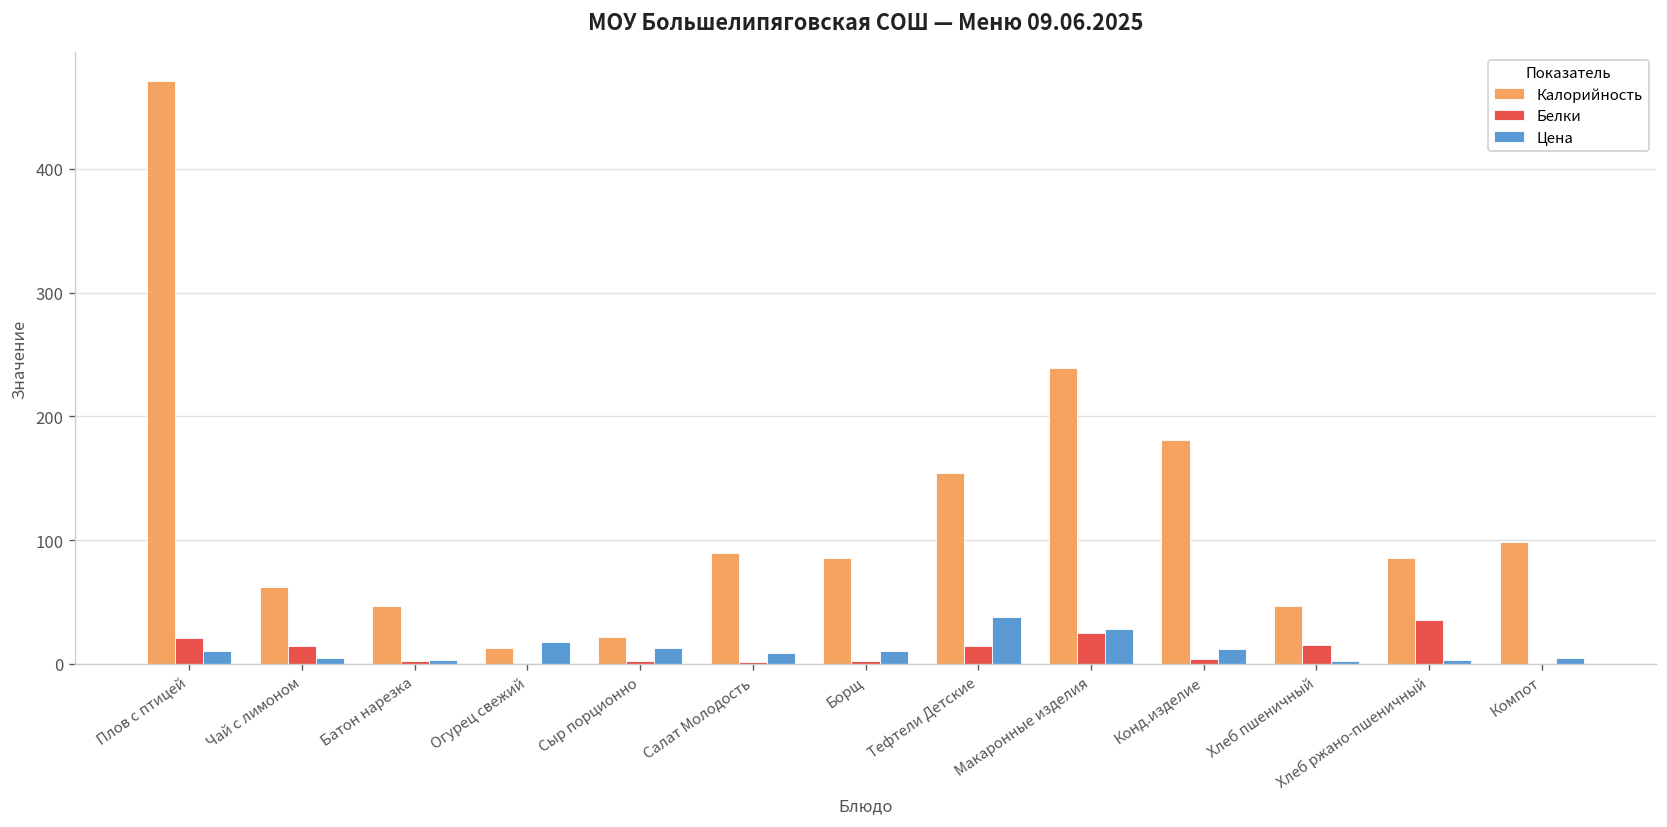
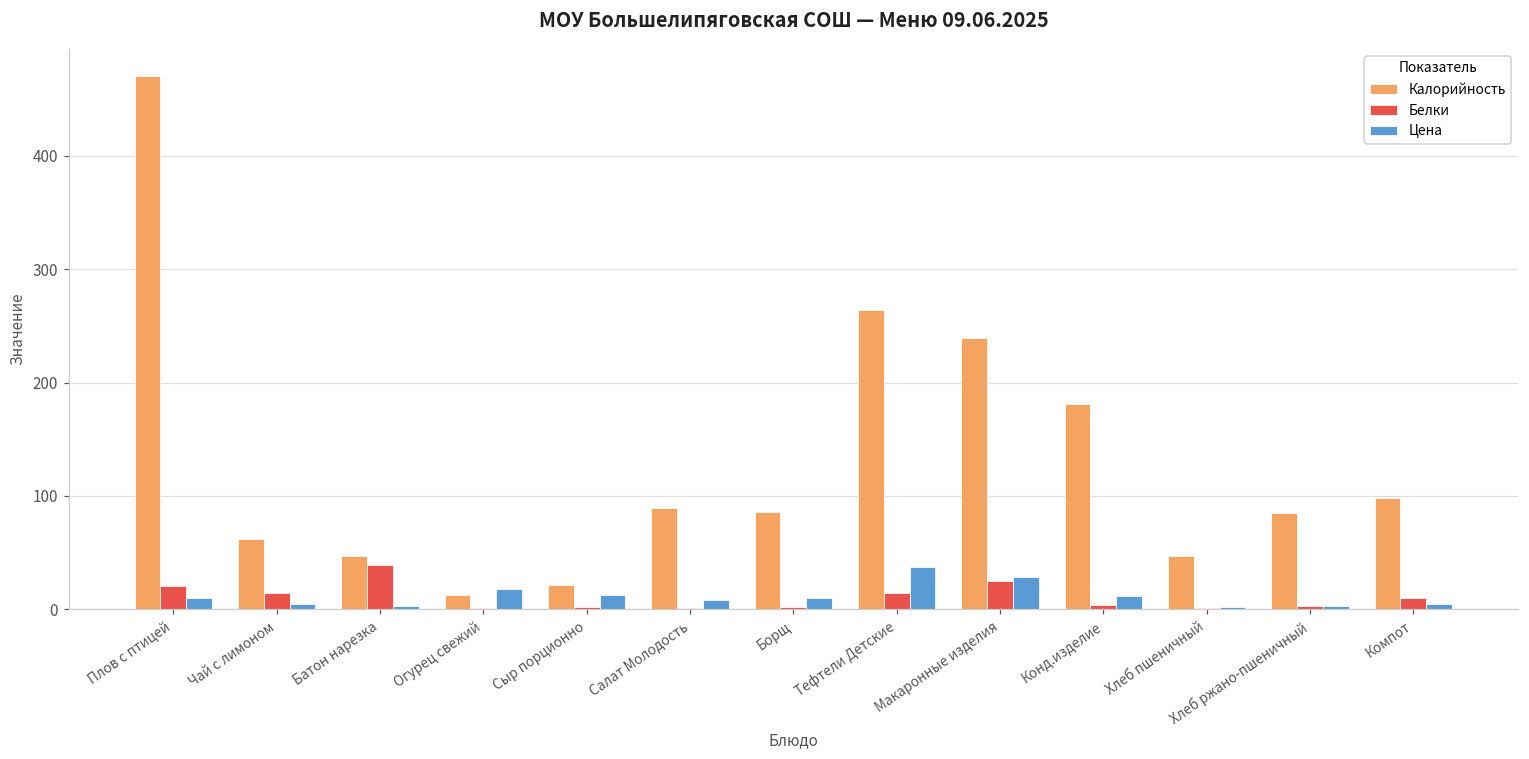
  {
    "Калорийность": {
      "Плов с птицей": 471,
      "Чай с лимоном": 62,
      "Батон нарезка": 47,
      "Огурец свежий": 13,
      "Сыр порционно": 21,
      "Салат Молодость": 90,
      "Борщ": 86,
-     "Тефтели Детские": 154,
+     "Тефтели Детские": 264,
      "Макаронные изделия": 239,
      "Конд.изделие": 181,
      "Хлеб пшеничный": 47,
      "Хлеб ржано-пшеничный": 85,
      "Компот": 99
    },
    "Белки": {
      "Плов с птицей": 21,
      "Чай с лимоном": 15,
-     "Батон нарезка": 2,
+     "Батон нарезка": 39,
      "Тефтели Детские": 14,
      "Макаронные изделия": 25,
      "Конд.изделие": 4,
-     "Хлеб пшеничный": 15,
-     "Хлеб ржано-пшеничный": 36,
-     "Компот": 0
+     "Хлеб пшеничный": 2,
+     "Хлеб ржано-пшеничный": 3,
+     "Компот": 10
    },
    "Цена": {
      "Плов с птицей": 10,
      "Чай с лимоном": 5,
      "Батон нарезка": 3,
      "Огурец свежий": 18,
      "Сыр порционно": 13,
      "Салат Молодость": 9,
      "Борщ": 10,
      "Тефтели Детские": 38,
      "Макаронные изделия": 28,
      "Конд.изделие": 12,
      "Хлеб ржано-пшеничный": 3,
      "Компот": 5
    }
  }
